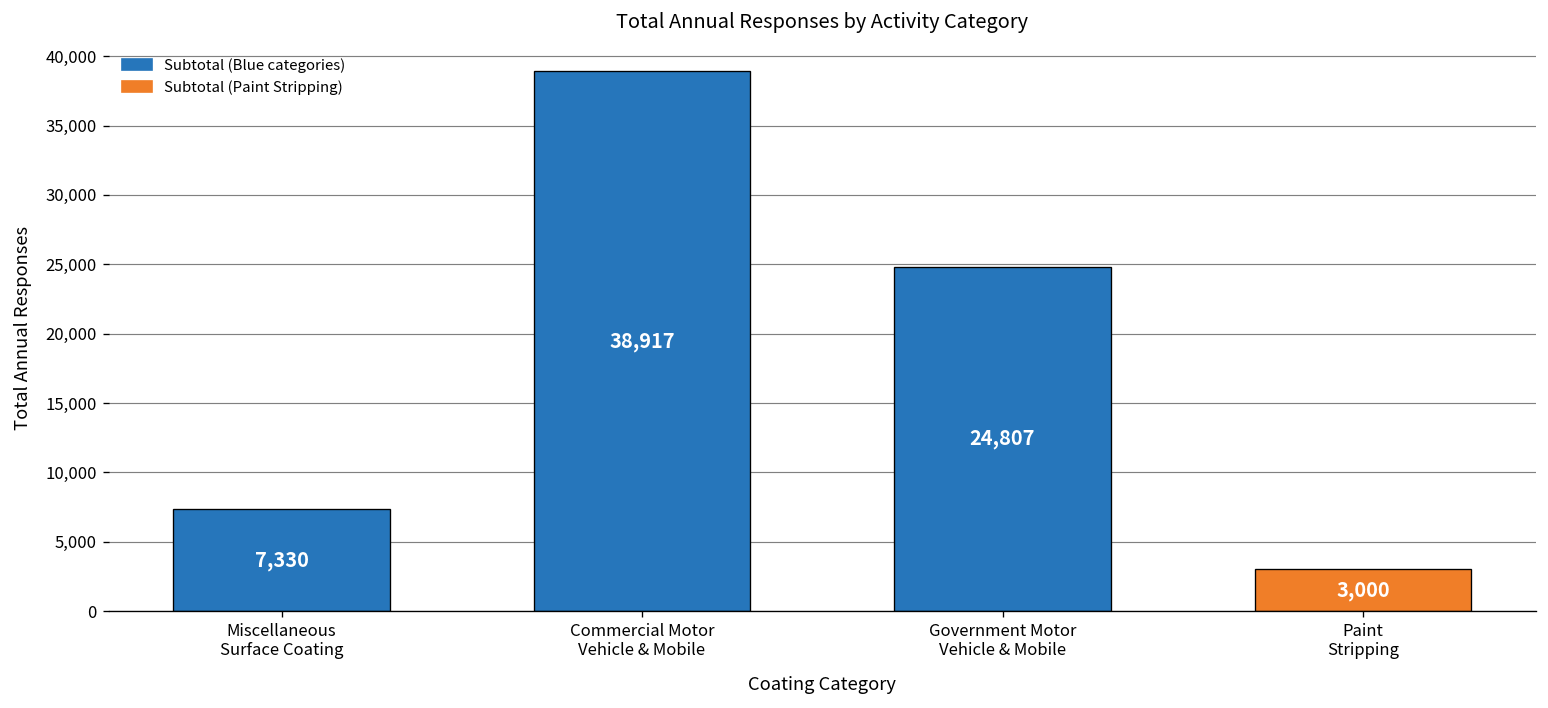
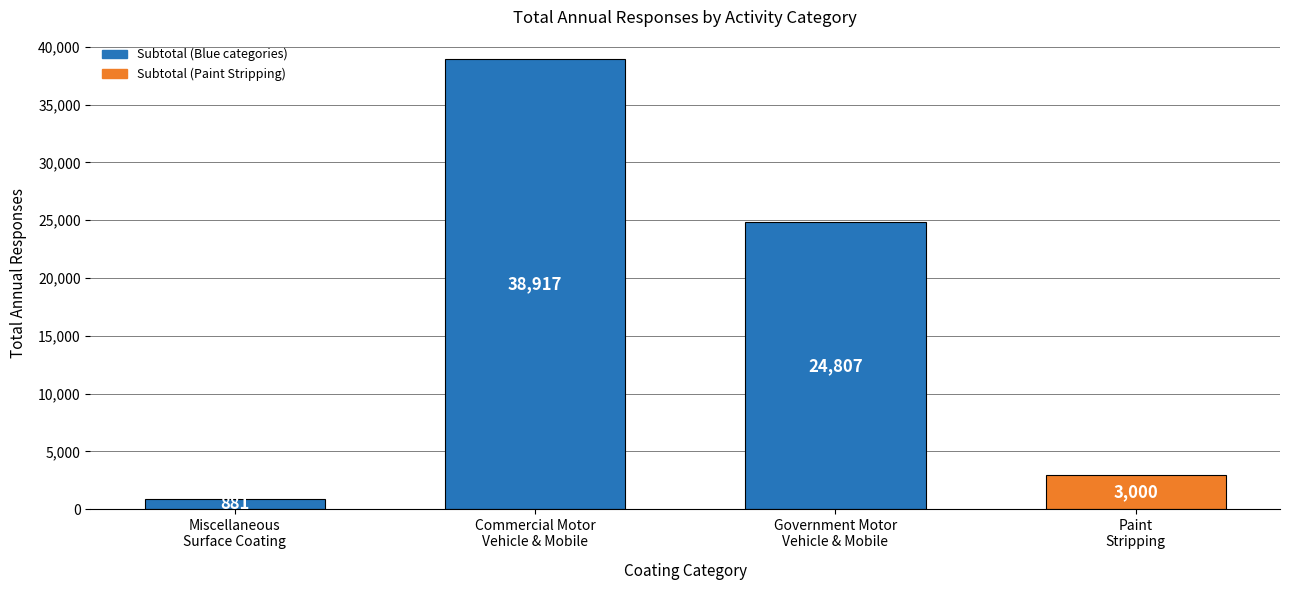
  {
-   "Miscellaneous Surface Coating": "7,300"
+   "Miscellaneous Surface Coating": "900"
  }
